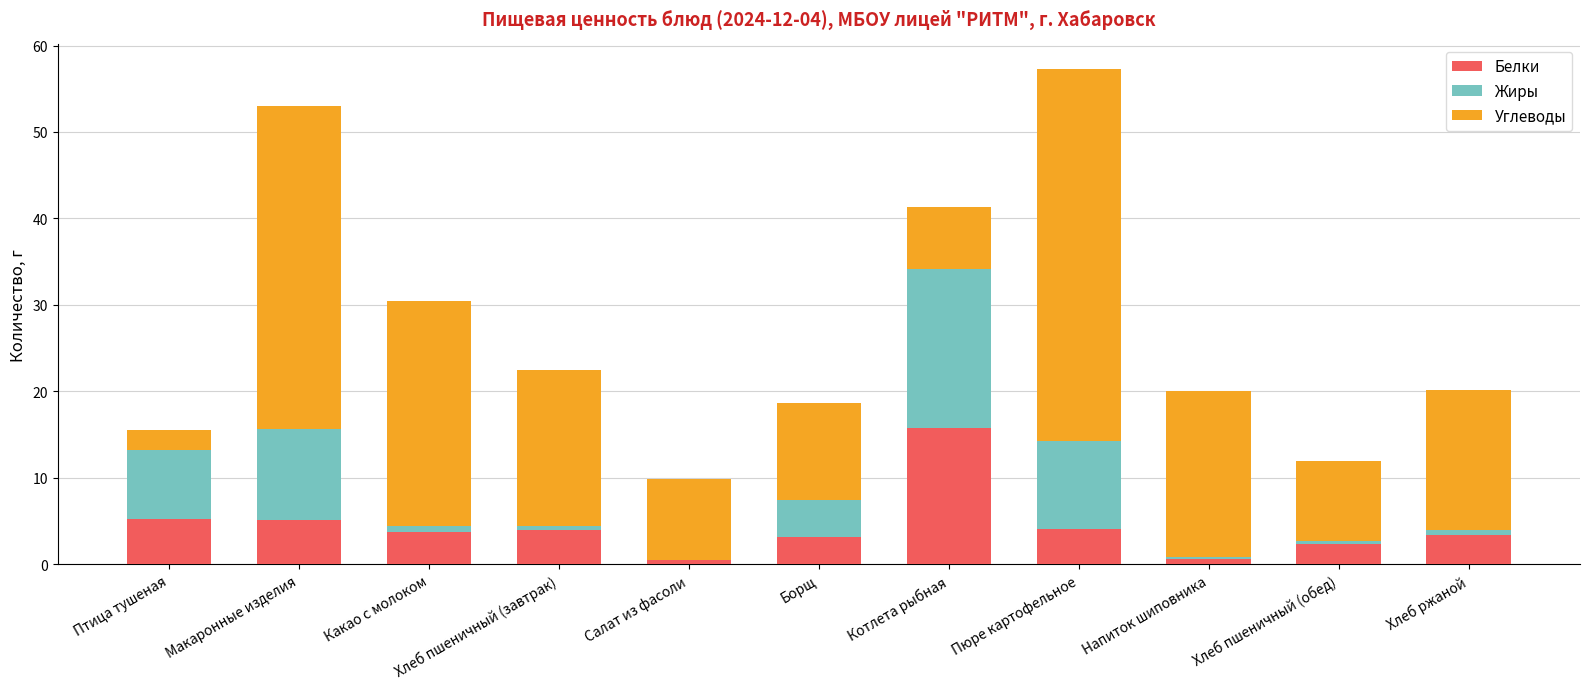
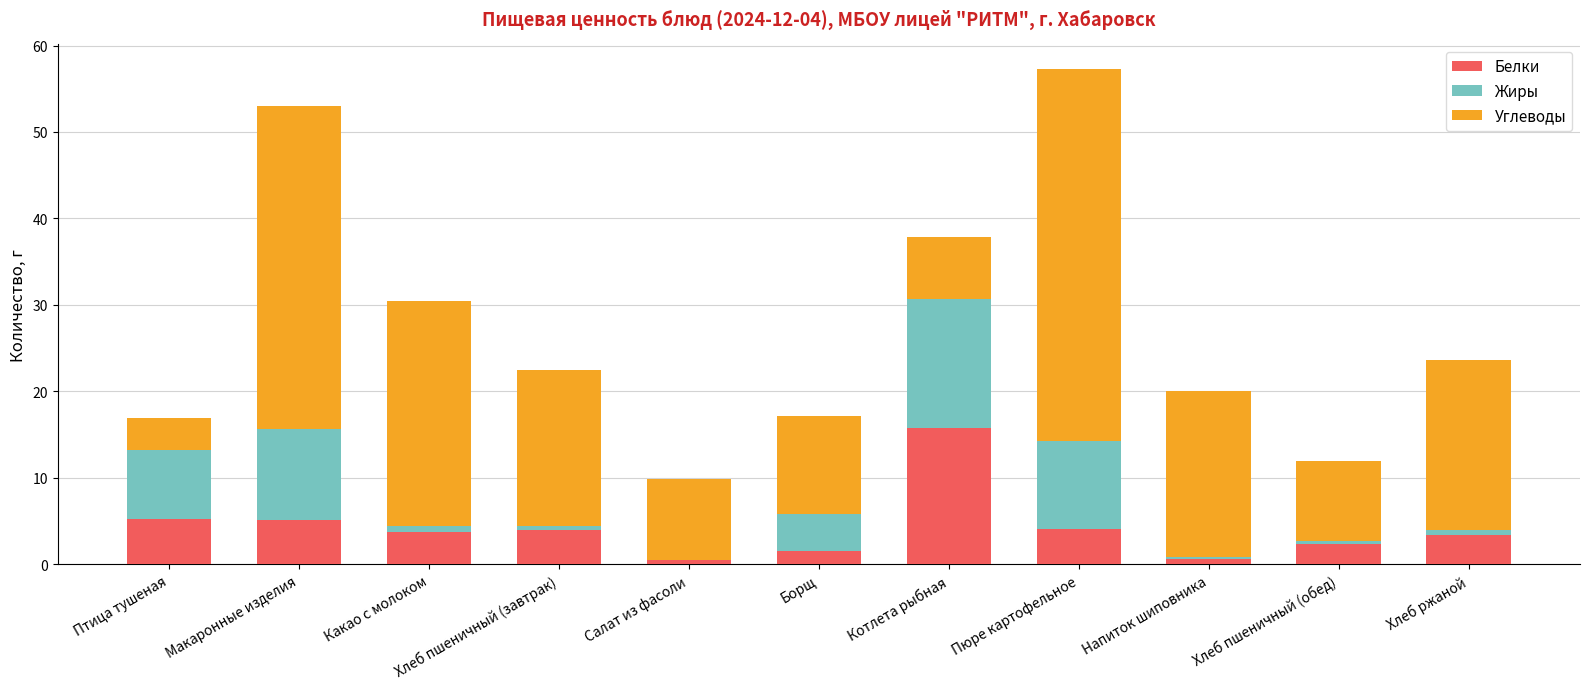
  {
    "Белки": {
      "Птица тушеная": 5,
      "Макаронные изделия": 5,
      "Какао с молоком": 4,
      "Хлеб пшеничный (завтрак)": 4,
      "Салат из фасоли": 1,
-     "Борщ": 3,
+     "Борщ": 2,
      "Котлета рыбная": 16,
      "Пюре картофельное": 4,
      "Напиток шиповника": 1,
      "Хлеб пшеничный (обед)": 2,
      "Хлеб ржаной": 3
    },
    "Жиры": {
      "Птица тушеная": 8,
      "Макаронные изделия": 11,
      "Какао с молоком": 1,
      "Хлеб пшеничный (завтрак)": 1,
      "Борщ": 4,
-     "Котлета рыбная": 18,
+     "Котлета рыбная": 15,
      "Пюре картофельное": 10,
      "Напиток шиповника": 0,
      "Хлеб пшеничный (обед)": 0,
      "Хлеб ржаной": 1
    },
    "Углеводы": {
-     "Птица тушеная": 2,
+     "Птица тушеная": 4,
      "Макаронные изделия": 37,
      "Какао с молоком": 26,
      "Хлеб пшеничный (завтрак)": 18,
      "Салат из фасоли": 9,
      "Борщ": 11,
      "Котлета рыбная": 7,
      "Пюре картофельное": 43,
      "Напиток шиповника": 19,
      "Хлеб пшеничный (обед)": 9,
-     "Хлеб ржаной": 16
+     "Хлеб ржаной": 20
    }
  }
